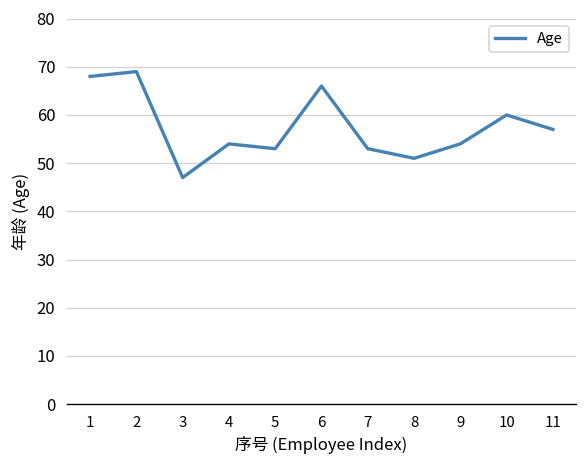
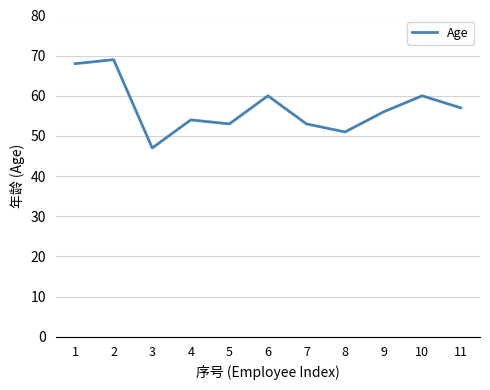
  {
    "1": 68,
    "2": 69,
    "3": 47,
    "4": 54,
    "5": 53,
-   "6": 66,
+   "6": 60,
    "7": 53,
    "8": 51,
-   "9": 54,
+   "9": 56,
    "10": 60,
    "11": 57
  }
